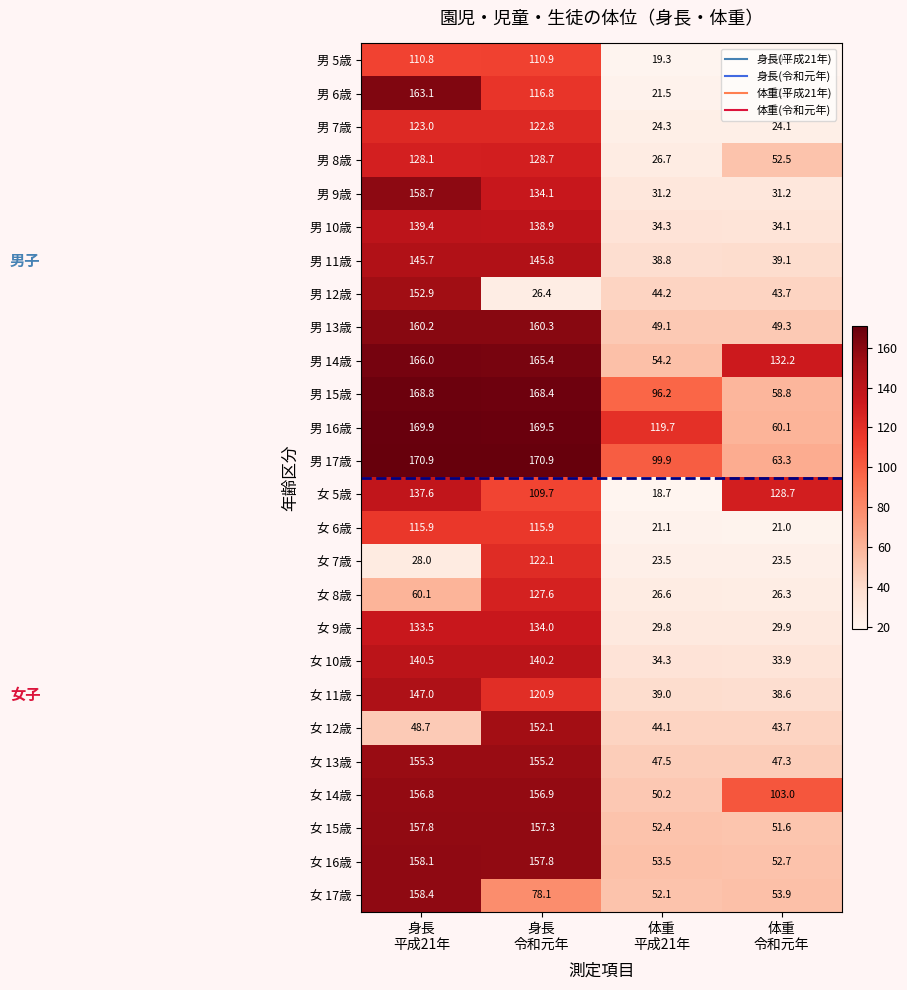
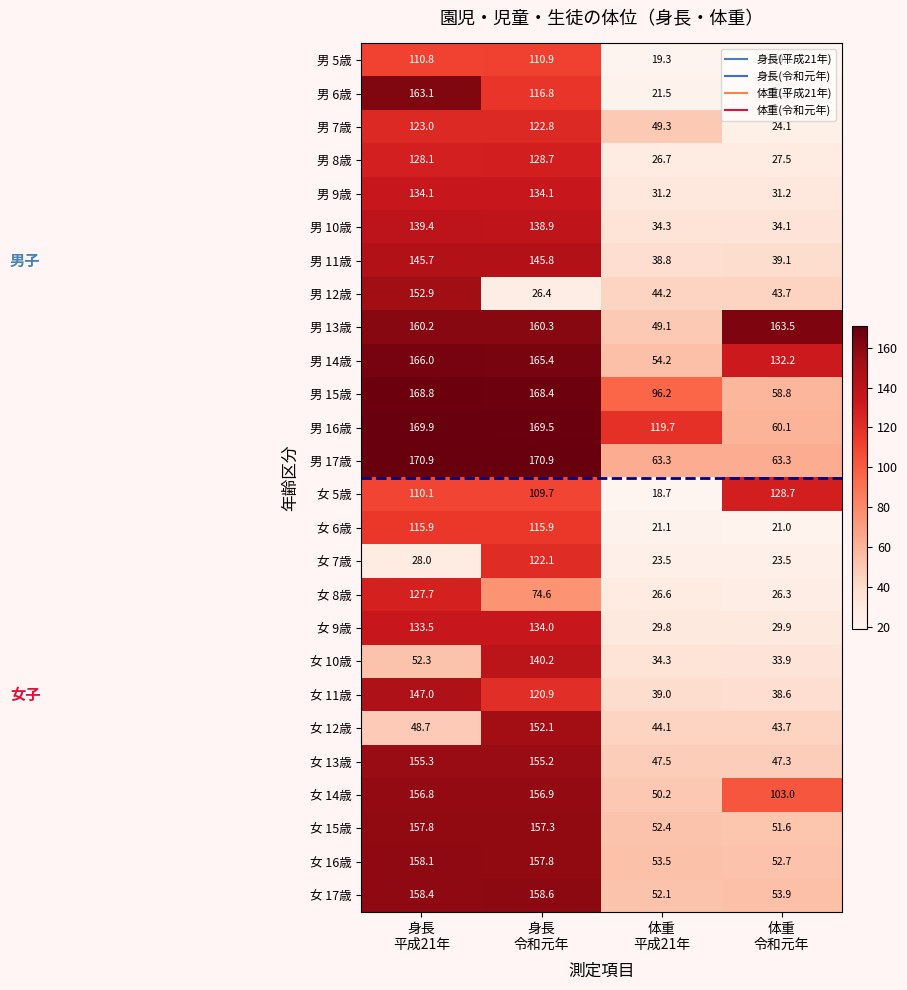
  {
    "男 5歳": {
      "身長 平成21年": 110.8,
      "身長 令和元年": 110.9,
      "体重 平成21年": 19.3
    },
    "男 6歳": {
      "身長 平成21年": 163.1,
      "身長 令和元年": 116.8,
      "体重 平成21年": 21.5
    },
    "男 7歳": {
      "身長 平成21年": 123.0,
      "身長 令和元年": 122.8,
-     "体重 平成21年": 24.3,
+     "体重 平成21年": 49.3,
      "体重 令和元年": 24.1
    },
    "男 8歳": {
      "身長 平成21年": 128.1,
      "身長 令和元年": 128.7,
      "体重 平成21年": 26.7,
-     "体重 令和元年": 52.5
+     "体重 令和元年": 27.5
    },
    "男 9歳": {
-     "身長 平成21年": 158.7,
+     "身長 平成21年": 134.1,
      "身長 令和元年": 134.1,
      "体重 平成21年": 31.2,
      "体重 令和元年": 31.2
    },
    "男 10歳": {
      "身長 平成21年": 139.4,
      "身長 令和元年": 138.9,
      "体重 平成21年": 34.3,
      "体重 令和元年": 34.1
    },
    "男 11歳": {
      "身長 平成21年": 145.7,
      "身長 令和元年": 145.8,
      "体重 平成21年": 38.8,
      "体重 令和元年": 39.1
    },
    "男 12歳": {
      "身長 平成21年": 152.9,
      "身長 令和元年": 26.4,
      "体重 平成21年": 44.2,
      "体重 令和元年": 43.7
    },
    "男 13歳": {
      "身長 平成21年": 160.2,
      "身長 令和元年": 160.3,
      "体重 平成21年": 49.1,
-     "体重 令和元年": 49.3
+     "体重 令和元年": 163.5
    },
    "男 14歳": {
      "身長 平成21年": 166.0,
      "身長 令和元年": 165.4,
      "体重 平成21年": 54.2,
      "体重 令和元年": 132.2
    },
    "男 15歳": {
      "身長 平成21年": 168.8,
      "身長 令和元年": 168.4,
      "体重 平成21年": 96.2,
      "体重 令和元年": 58.8
    },
    "男 16歳": {
      "身長 平成21年": 169.9,
      "身長 令和元年": 169.5,
      "体重 平成21年": 119.7,
      "体重 令和元年": 60.1
    },
    "男 17歳": {
      "身長 平成21年": 170.9,
      "身長 令和元年": 170.9,
-     "体重 平成21年": 99.9,
+     "体重 平成21年": 63.3,
      "体重 令和元年": 63.3
    },
    "女 5歳": {
-     "身長 平成21年": 137.6,
+     "身長 平成21年": 110.1,
      "身長 令和元年": 109.7,
      "体重 平成21年": 18.7,
      "体重 令和元年": 128.7
    },
    "女 6歳": {
      "身長 平成21年": 115.9,
      "身長 令和元年": 115.9,
      "体重 平成21年": 21.1,
      "体重 令和元年": 21.0
    },
    "女 7歳": {
      "身長 平成21年": 28.0,
      "身長 令和元年": 122.1,
      "体重 平成21年": 23.5,
      "体重 令和元年": 23.5
    },
    "女 8歳": {
-     "身長 平成21年": 60.1,
-     "身長 令和元年": 127.6,
+     "身長 平成21年": 127.7,
+     "身長 令和元年": 74.6,
      "体重 平成21年": 26.6,
      "体重 令和元年": 26.3
    },
    "女 9歳": {
      "身長 平成21年": 133.5,
      "身長 令和元年": 134.0,
      "体重 平成21年": 29.8,
      "体重 令和元年": 29.9
    },
    "女 10歳": {
-     "身長 平成21年": 140.5,
+     "身長 平成21年": 52.3,
      "身長 令和元年": 140.2,
      "体重 平成21年": 34.3,
      "体重 令和元年": 33.9
    },
    "女 11歳": {
      "身長 平成21年": 147.0,
      "身長 令和元年": 120.9,
      "体重 平成21年": 39.0,
      "体重 令和元年": 38.6
    },
    "女 12歳": {
      "身長 平成21年": 48.7,
      "身長 令和元年": 152.1,
      "体重 平成21年": 44.1,
      "体重 令和元年": 43.7
    },
    "女 13歳": {
      "身長 平成21年": 155.3,
      "身長 令和元年": 155.2,
      "体重 平成21年": 47.5,
      "体重 令和元年": 47.3
    },
    "女 14歳": {
      "身長 平成21年": 156.8,
      "身長 令和元年": 156.9,
      "体重 平成21年": 50.2,
      "体重 令和元年": 103.0
    },
    "女 15歳": {
      "身長 平成21年": 157.8,
      "身長 令和元年": 157.3,
      "体重 平成21年": 52.4,
      "体重 令和元年": 51.6
    },
    "女 16歳": {
      "身長 平成21年": 158.1,
      "身長 令和元年": 157.8,
      "体重 平成21年": 53.5,
      "体重 令和元年": 52.7
    },
    "女 17歳": {
      "身長 平成21年": 158.4,
-     "身長 令和元年": 78.1,
+     "身長 令和元年": 158.6,
      "体重 平成21年": 52.1,
      "体重 令和元年": 53.9
    }
  }
